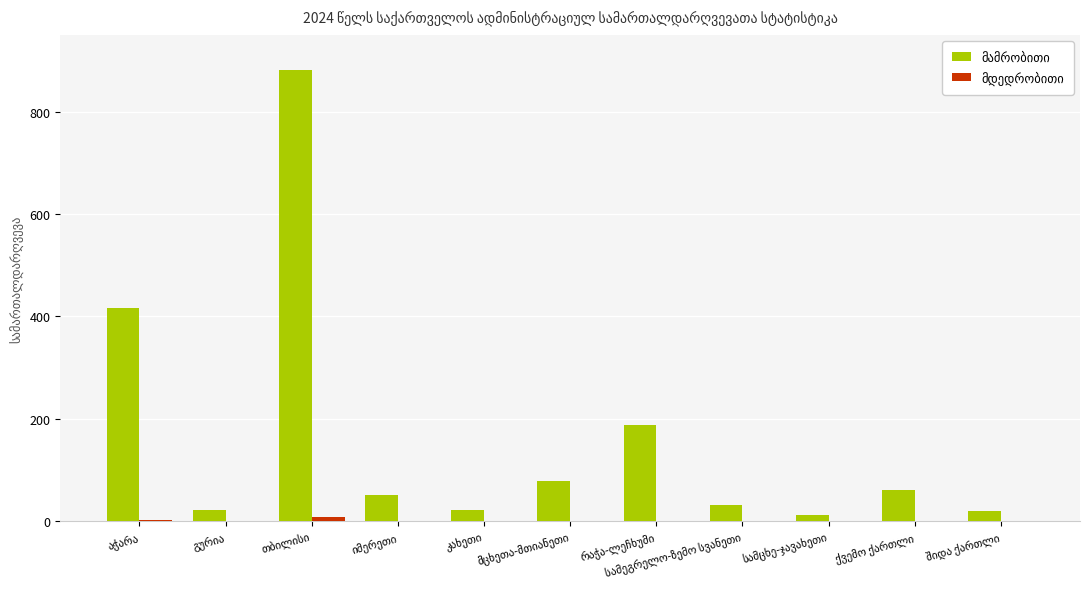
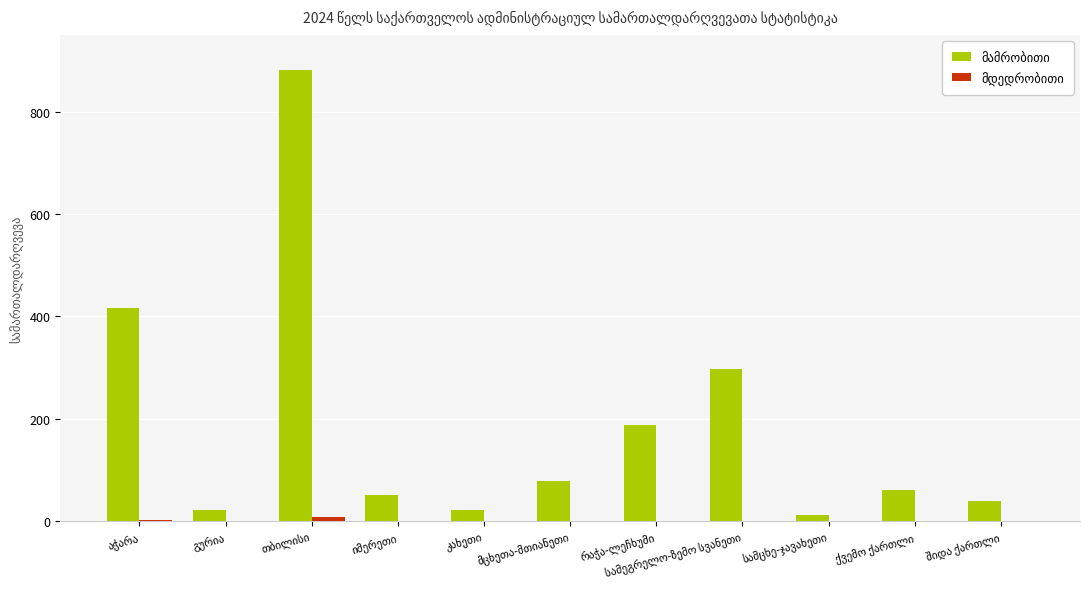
  {
    "მამრობითი": {
      "აჭარა": 420,
      "გურია": 20,
      "თბილისი": 880,
      "იმერეთი": 50,
      "კახეთი": 20,
      "მცხეთა-მთიანეთი": 80,
      "რაჭა-ლეჩხუმი": 190,
-     "სამეგრელო-ზემო სვანეთი": 30,
+     "სამეგრელო-ზემო სვანეთი": 300,
      "სამცხე-ჯავახეთი": 10,
      "ქვემო ქართლი": 60,
-     "შიდა ქართლი": 20
+     "შიდა ქართლი": 40
    },
    "მდედრობითი": {
      "გურია": 0,
      "თბილისი": 10,
      "კახეთი": 0,
      "მცხეთა-მთიანეთი": 0,
      "რაჭა-ლეჩხუმი": 0,
      "სამეგრელო-ზემო სვანეთი": 0,
      "სამცხე-ჯავახეთი": 0,
      "ქვემო ქართლი": 0,
      "შიდა ქართლი": 0
    }
  }
